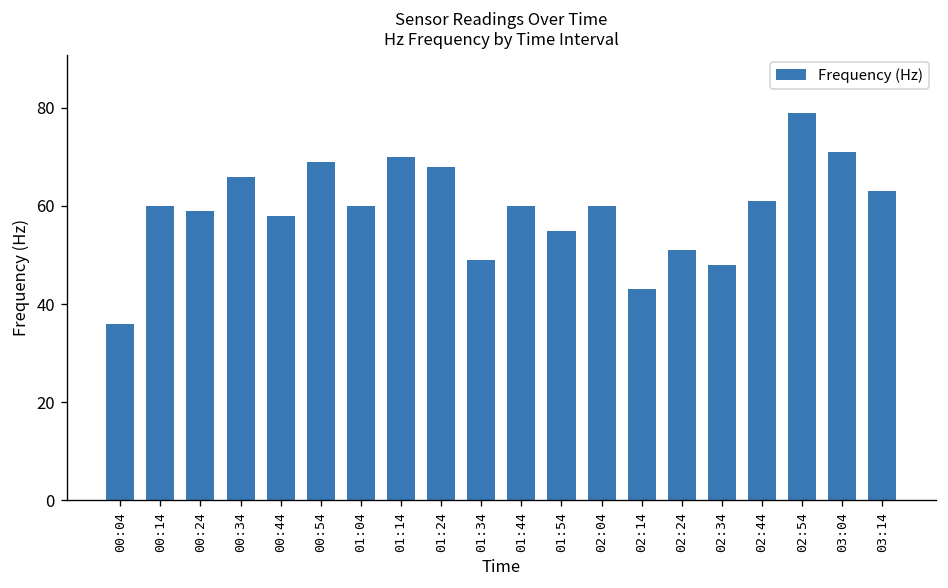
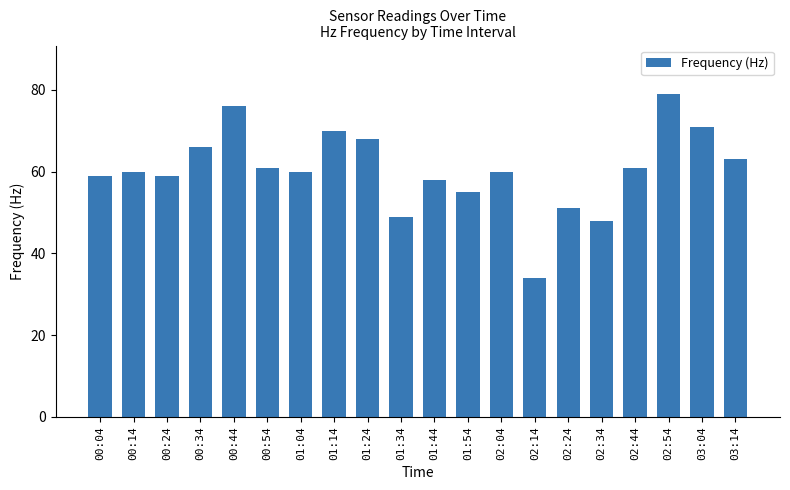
  {
-   "00:04": 36,
+   "00:04": 59,
    "00:14": 60,
    "00:24": 59,
    "00:34": 66,
-   "00:44": 58,
-   "00:54": 69,
+   "00:44": 76,
+   "00:54": 61,
    "01:04": 60,
    "01:14": 70,
    "01:24": 68,
    "01:34": 49,
-   "01:44": 60,
+   "01:44": 58,
    "01:54": 55,
    "02:04": 60,
-   "02:14": 43,
+   "02:14": 34,
    "02:24": 51,
    "02:34": 48,
    "02:44": 61,
    "02:54": 79,
    "03:04": 71,
    "03:14": 63
  }
